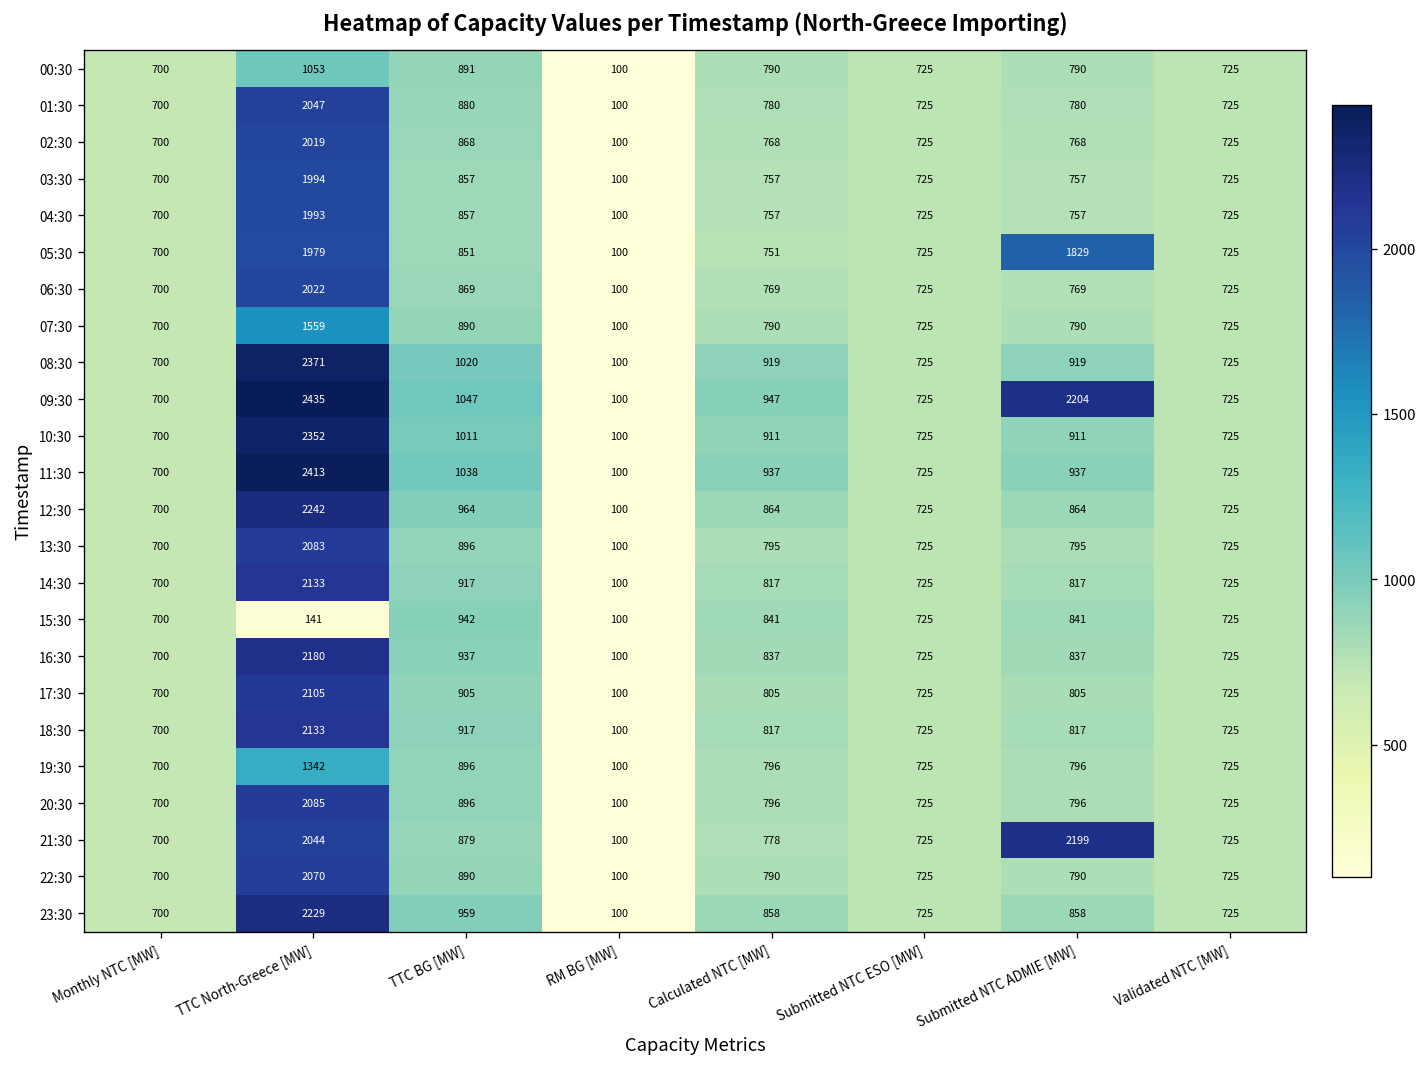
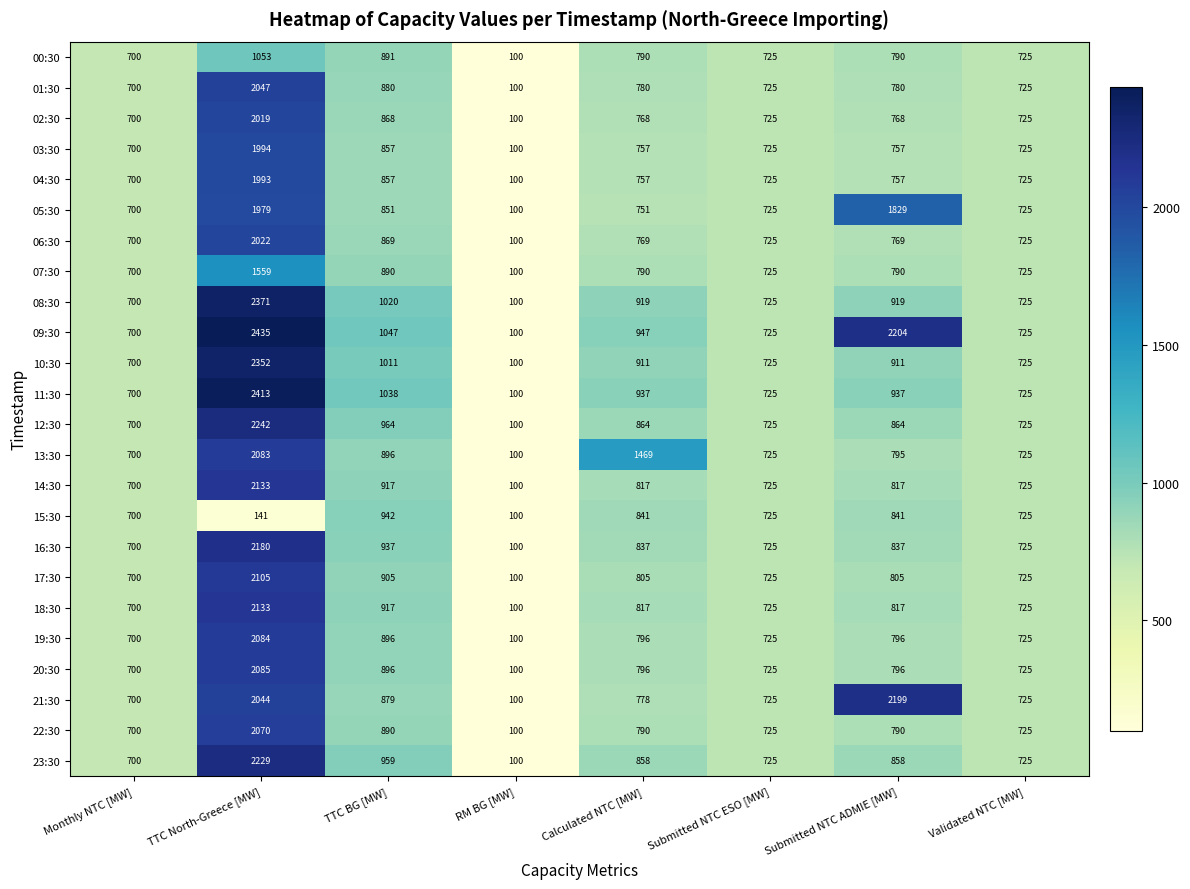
  {
    "00:30": {
      "Monthly NTC [MW]": 700,
      "TTC North-Greece [MW]": 1053,
      "TTC BG [MW]": 891,
      "RM BG [MW]": 100,
      "Calculated NTC [MW]": 790,
      "Submitted NTC ESO [MW]": 725,
      "Submitted NTC ADMIE [MW]": 790,
      "Validated NTC [MW]": 725
    },
    "01:30": {
      "Monthly NTC [MW]": 700,
      "TTC North-Greece [MW]": 2047,
      "TTC BG [MW]": 880,
      "RM BG [MW]": 100,
      "Calculated NTC [MW]": 780,
      "Submitted NTC ESO [MW]": 725,
      "Submitted NTC ADMIE [MW]": 780,
      "Validated NTC [MW]": 725
    },
    "02:30": {
      "Monthly NTC [MW]": 700,
      "TTC North-Greece [MW]": 2019,
      "TTC BG [MW]": 868,
      "RM BG [MW]": 100,
      "Calculated NTC [MW]": 768,
      "Submitted NTC ESO [MW]": 725,
      "Submitted NTC ADMIE [MW]": 768,
      "Validated NTC [MW]": 725
    },
    "03:30": {
      "Monthly NTC [MW]": 700,
      "TTC North-Greece [MW]": 1994,
      "TTC BG [MW]": 857,
      "RM BG [MW]": 100,
      "Calculated NTC [MW]": 757,
      "Submitted NTC ESO [MW]": 725,
      "Submitted NTC ADMIE [MW]": 757,
      "Validated NTC [MW]": 725
    },
    "04:30": {
      "Monthly NTC [MW]": 700,
      "TTC North-Greece [MW]": 1993,
      "TTC BG [MW]": 857,
      "RM BG [MW]": 100,
      "Calculated NTC [MW]": 757,
      "Submitted NTC ESO [MW]": 725,
      "Submitted NTC ADMIE [MW]": 757,
      "Validated NTC [MW]": 725
    },
    "05:30": {
      "Monthly NTC [MW]": 700,
      "TTC North-Greece [MW]": 1979,
      "TTC BG [MW]": 851,
      "RM BG [MW]": 100,
      "Calculated NTC [MW]": 751,
      "Submitted NTC ESO [MW]": 725,
      "Submitted NTC ADMIE [MW]": 1829,
      "Validated NTC [MW]": 725
    },
    "06:30": {
      "Monthly NTC [MW]": 700,
      "TTC North-Greece [MW]": 2022,
      "TTC BG [MW]": 869,
      "RM BG [MW]": 100,
      "Calculated NTC [MW]": 769,
      "Submitted NTC ESO [MW]": 725,
      "Submitted NTC ADMIE [MW]": 769,
      "Validated NTC [MW]": 725
    },
    "07:30": {
      "Monthly NTC [MW]": 700,
      "TTC North-Greece [MW]": 1559,
      "TTC BG [MW]": 890,
      "RM BG [MW]": 100,
      "Calculated NTC [MW]": 790,
      "Submitted NTC ESO [MW]": 725,
      "Submitted NTC ADMIE [MW]": 790,
      "Validated NTC [MW]": 725
    },
    "08:30": {
      "Monthly NTC [MW]": 700,
      "TTC North-Greece [MW]": 2371,
      "TTC BG [MW]": 1020,
      "RM BG [MW]": 100,
      "Calculated NTC [MW]": 919,
      "Submitted NTC ESO [MW]": 725,
      "Submitted NTC ADMIE [MW]": 919,
      "Validated NTC [MW]": 725
    },
    "09:30": {
      "Monthly NTC [MW]": 700,
      "TTC North-Greece [MW]": 2435,
      "TTC BG [MW]": 1047,
      "RM BG [MW]": 100,
      "Calculated NTC [MW]": 947,
      "Submitted NTC ESO [MW]": 725,
      "Submitted NTC ADMIE [MW]": 2204,
      "Validated NTC [MW]": 725
    },
    "10:30": {
      "Monthly NTC [MW]": 700,
      "TTC North-Greece [MW]": 2352,
      "TTC BG [MW]": 1011,
      "RM BG [MW]": 100,
      "Calculated NTC [MW]": 911,
      "Submitted NTC ESO [MW]": 725,
      "Submitted NTC ADMIE [MW]": 911,
      "Validated NTC [MW]": 725
    },
    "11:30": {
      "Monthly NTC [MW]": 700,
      "TTC North-Greece [MW]": 2413,
      "TTC BG [MW]": 1038,
      "RM BG [MW]": 100,
      "Calculated NTC [MW]": 937,
      "Submitted NTC ESO [MW]": 725,
      "Submitted NTC ADMIE [MW]": 937,
      "Validated NTC [MW]": 725
    },
    "12:30": {
      "Monthly NTC [MW]": 700,
      "TTC North-Greece [MW]": 2242,
      "TTC BG [MW]": 964,
      "RM BG [MW]": 100,
      "Calculated NTC [MW]": 864,
      "Submitted NTC ESO [MW]": 725,
      "Submitted NTC ADMIE [MW]": 864,
      "Validated NTC [MW]": 725
    },
    "13:30": {
      "Monthly NTC [MW]": 700,
      "TTC North-Greece [MW]": 2083,
      "TTC BG [MW]": 896,
      "RM BG [MW]": 100,
-     "Calculated NTC [MW]": 795,
+     "Calculated NTC [MW]": 1469,
      "Submitted NTC ESO [MW]": 725,
      "Submitted NTC ADMIE [MW]": 795,
      "Validated NTC [MW]": 725
    },
    "14:30": {
      "Monthly NTC [MW]": 700,
      "TTC North-Greece [MW]": 2133,
      "TTC BG [MW]": 917,
      "RM BG [MW]": 100,
      "Calculated NTC [MW]": 817,
      "Submitted NTC ESO [MW]": 725,
      "Submitted NTC ADMIE [MW]": 817,
      "Validated NTC [MW]": 725
    },
    "15:30": {
      "Monthly NTC [MW]": 700,
      "TTC North-Greece [MW]": 141,
      "TTC BG [MW]": 942,
      "RM BG [MW]": 100,
      "Calculated NTC [MW]": 841,
      "Submitted NTC ESO [MW]": 725,
      "Submitted NTC ADMIE [MW]": 841,
      "Validated NTC [MW]": 725
    },
    "16:30": {
      "Monthly NTC [MW]": 700,
      "TTC North-Greece [MW]": 2180,
      "TTC BG [MW]": 937,
      "RM BG [MW]": 100,
      "Calculated NTC [MW]": 837,
      "Submitted NTC ESO [MW]": 725,
      "Submitted NTC ADMIE [MW]": 837,
      "Validated NTC [MW]": 725
    },
    "17:30": {
      "Monthly NTC [MW]": 700,
      "TTC North-Greece [MW]": 2105,
      "TTC BG [MW]": 905,
      "RM BG [MW]": 100,
      "Calculated NTC [MW]": 805,
      "Submitted NTC ESO [MW]": 725,
      "Submitted NTC ADMIE [MW]": 805,
      "Validated NTC [MW]": 725
    },
    "18:30": {
      "Monthly NTC [MW]": 700,
      "TTC North-Greece [MW]": 2133,
      "TTC BG [MW]": 917,
      "RM BG [MW]": 100,
      "Calculated NTC [MW]": 817,
      "Submitted NTC ESO [MW]": 725,
      "Submitted NTC ADMIE [MW]": 817,
      "Validated NTC [MW]": 725
    },
    "19:30": {
      "Monthly NTC [MW]": 700,
-     "TTC North-Greece [MW]": 1342,
+     "TTC North-Greece [MW]": 2084,
      "TTC BG [MW]": 896,
      "RM BG [MW]": 100,
      "Calculated NTC [MW]": 796,
      "Submitted NTC ESO [MW]": 725,
      "Submitted NTC ADMIE [MW]": 796,
      "Validated NTC [MW]": 725
    },
    "20:30": {
      "Monthly NTC [MW]": 700,
      "TTC North-Greece [MW]": 2085,
      "TTC BG [MW]": 896,
      "RM BG [MW]": 100,
      "Calculated NTC [MW]": 796,
      "Submitted NTC ESO [MW]": 725,
      "Submitted NTC ADMIE [MW]": 796,
      "Validated NTC [MW]": 725
    },
    "21:30": {
      "Monthly NTC [MW]": 700,
      "TTC North-Greece [MW]": 2044,
      "TTC BG [MW]": 879,
      "RM BG [MW]": 100,
      "Calculated NTC [MW]": 778,
      "Submitted NTC ESO [MW]": 725,
      "Submitted NTC ADMIE [MW]": 2199,
      "Validated NTC [MW]": 725
    },
    "22:30": {
      "Monthly NTC [MW]": 700,
      "TTC North-Greece [MW]": 2070,
      "TTC BG [MW]": 890,
      "RM BG [MW]": 100,
      "Calculated NTC [MW]": 790,
      "Submitted NTC ESO [MW]": 725,
      "Submitted NTC ADMIE [MW]": 790,
      "Validated NTC [MW]": 725
    },
    "23:30": {
      "Monthly NTC [MW]": 700,
      "TTC North-Greece [MW]": 2229,
      "TTC BG [MW]": 959,
      "RM BG [MW]": 100,
      "Calculated NTC [MW]": 858,
      "Submitted NTC ESO [MW]": 725,
      "Submitted NTC ADMIE [MW]": 858,
      "Validated NTC [MW]": 725
    }
  }
